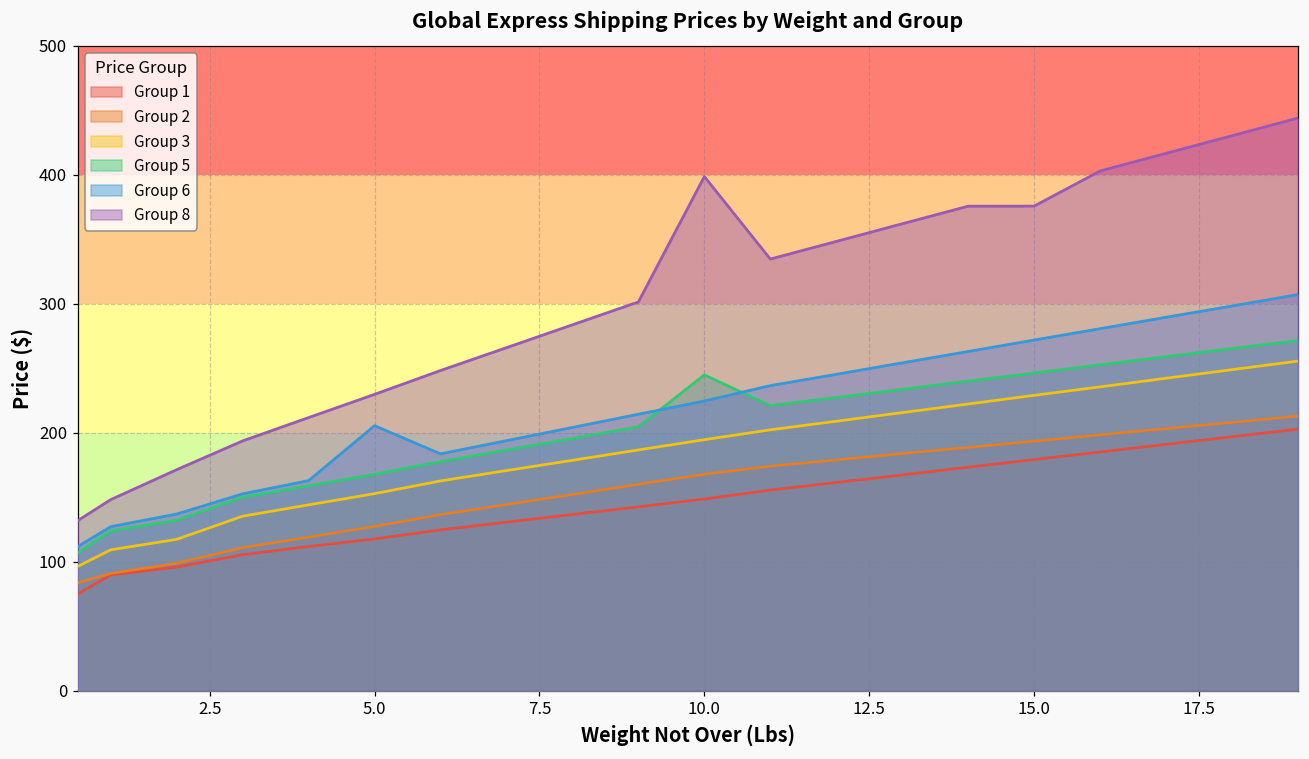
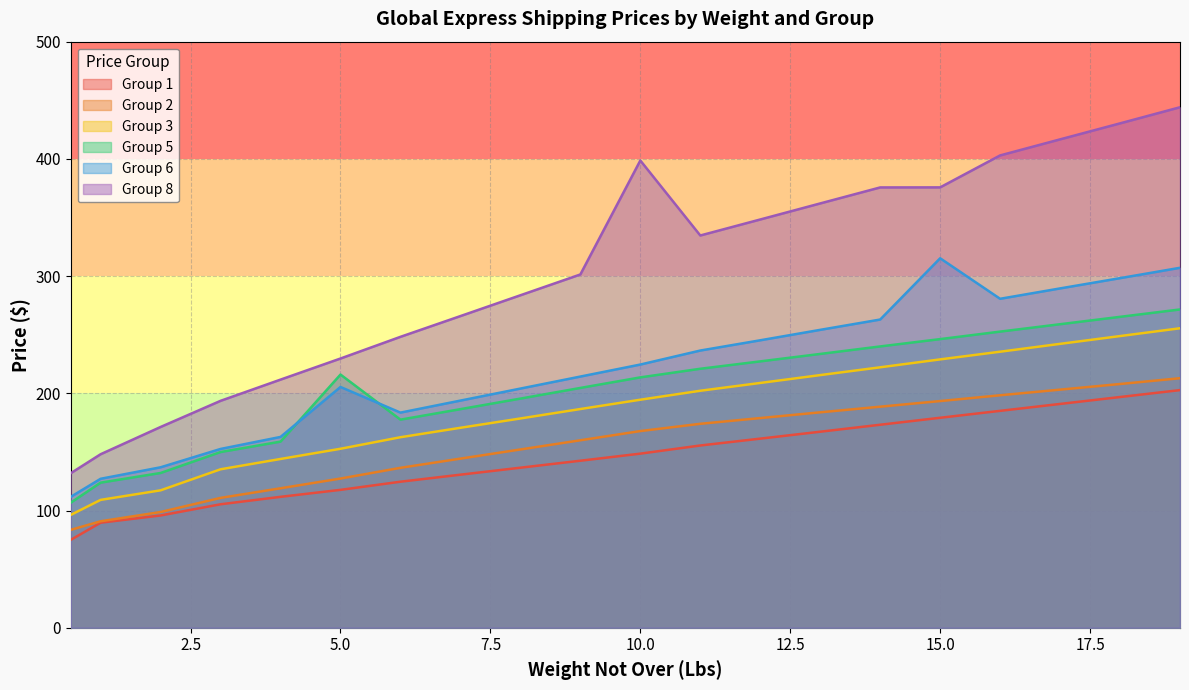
  {
    "Group 5": {
-     "5.0": 168,
-     "10.0": 245,
+     "5.0": 216,
+     "10.0": 214,
      "15.0": 246
    },
    "Group 6": {
      "5.0": 205,
      "10.0": 225,
-     "15.0": 272
+     "15.0": 315
    },
    "Group 8": {
      "5.0": 230,
      "10.0": 399,
      "15.0": 376
    }
  }
